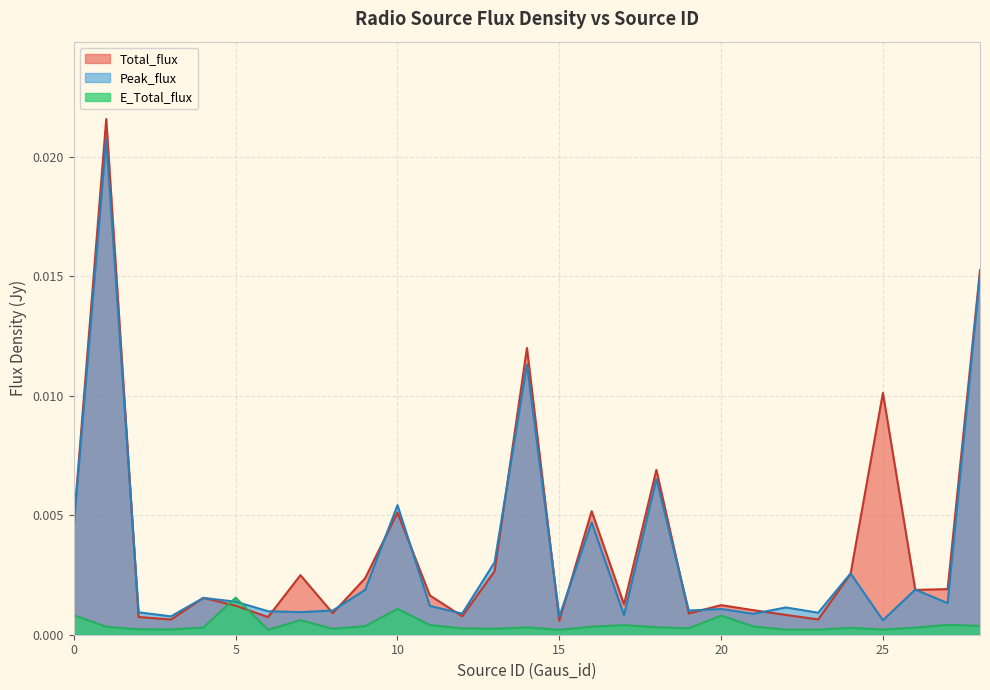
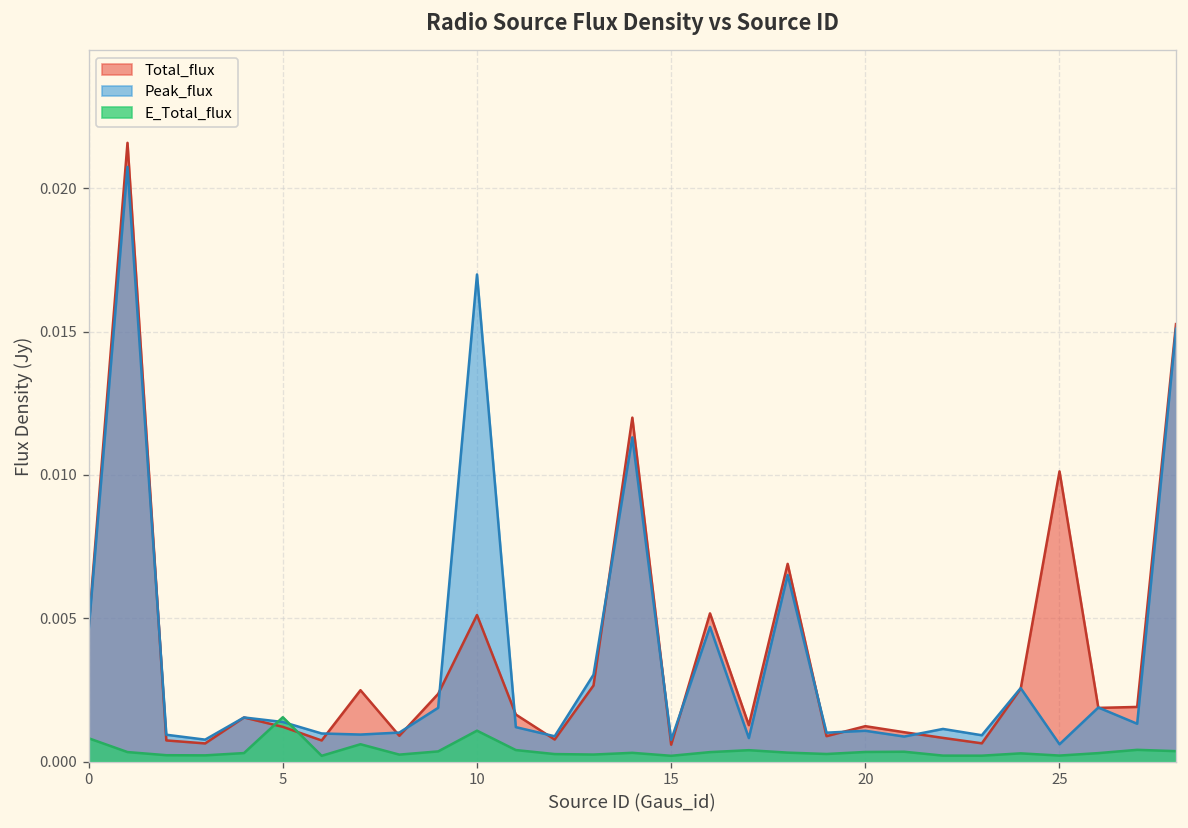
  {
    "Total_flux": {
      "0": 0.0047,
      "5": 0.0012,
      "10": 0.0051,
      "15": 0.0006,
      "20": 0.0012,
      "25": 0.0101
    },
    "Peak_flux": {
      "0": 0.0046,
      "5": 0.0014,
-     "10": 0.0054,
+     "10": 0.0170,
      "15": 0.0008,
      "20": 0.0011,
      "25": 0.0006
    },
    "E_Total_flux": {
      "0": 0.0008,
      "5": 0.0016,
      "10": 0.0011,
      "15": 0.0002,
-     "20": 0.0008,
+     "20": 0.0003,
      "25": 0.0002
    }
  }
